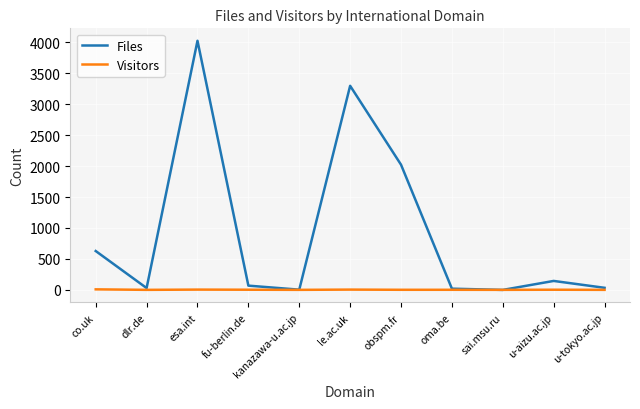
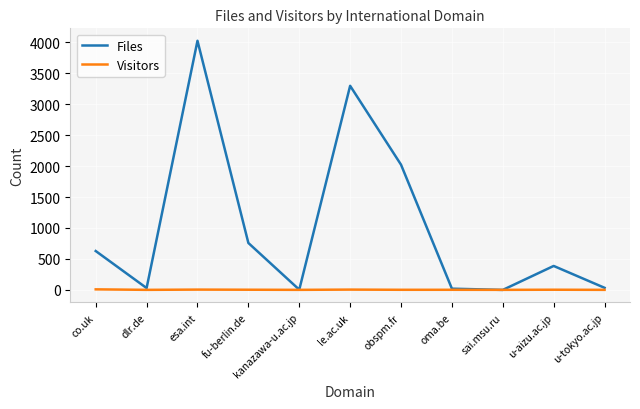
  {
    "Files": {
      "co.uk": 600,
      "esa.int": 4000,
-     "fu-berlin.de": 100,
+     "fu-berlin.de": 800,
      "le.ac.uk": 3300,
      "obspm.fr": 2000,
-     "u-aizu.ac.jp": 100
+     "u-aizu.ac.jp": 400
    },
    "Visitors": {
      "co.uk": 0,
      "esa.int": 0,
      "fu-berlin.de": 0,
      "le.ac.uk": 0,
      "obspm.fr": 0,
      "u-aizu.ac.jp": 0
    }
  }
